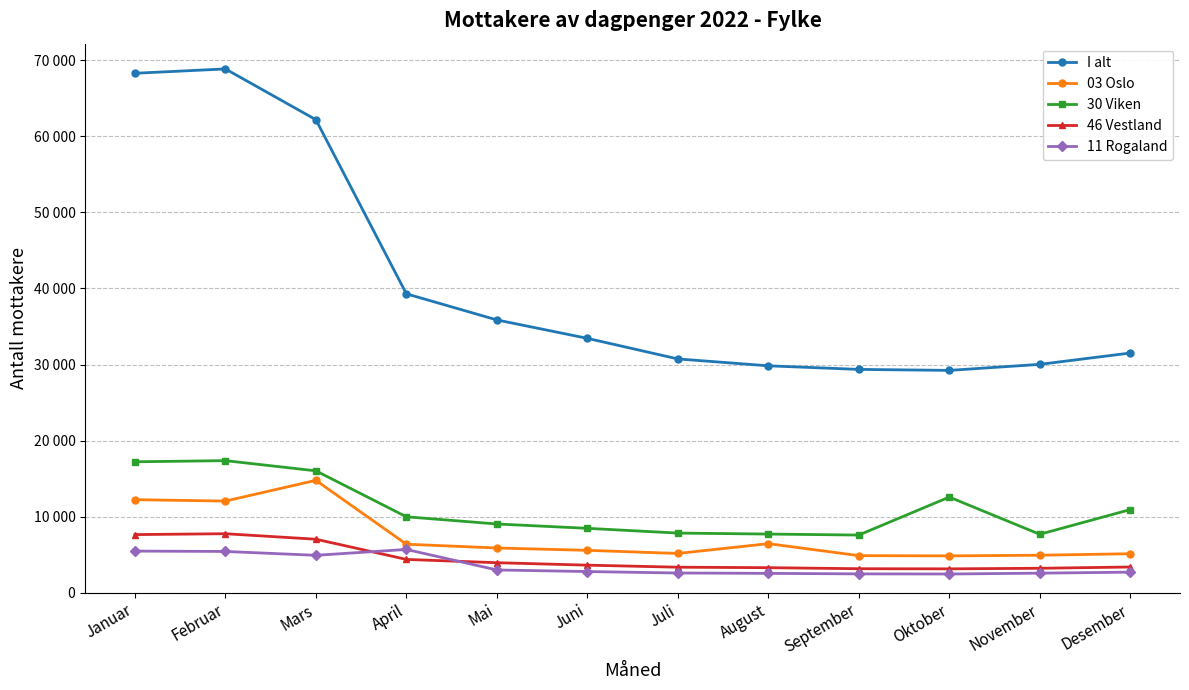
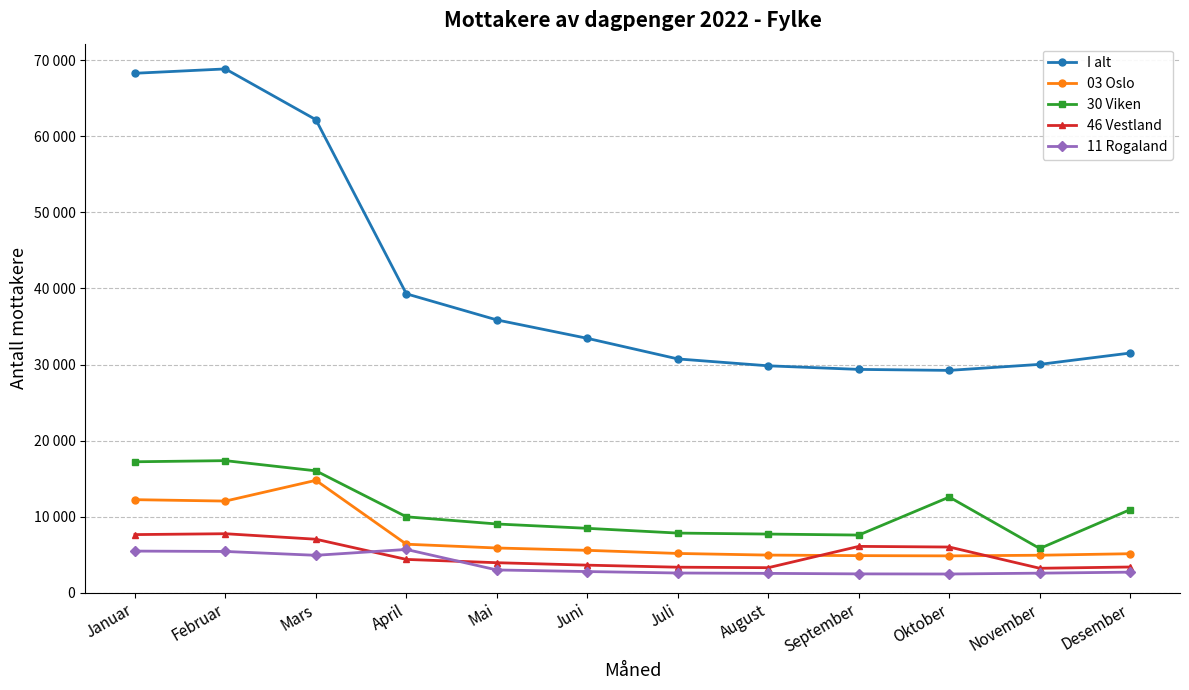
  {
    "I alt": {
      "Januar": 68000,
      "Februar": 69000,
      "Mars": 62000,
      "April": 39000,
      "Mai": 36000,
      "Juni": 33000,
      "Juli": 31000,
      "August": 30000,
      "September": 29000,
      "Oktober": 29000,
      "November": 30000,
      "Desember": 32000
    },
    "03 Oslo": {
      "Januar": 12000,
      "Februar": 12000,
      "Mars": 15000,
      "April": 6000,
      "Mai": 6000,
      "Juni": 6000,
      "Juli": 5000,
-     "August": 6000,
+     "August": 5000,
      "September": 5000,
      "Oktober": 5000,
      "November": 5000,
      "Desember": 5000
    },
    "30 Viken": {
      "Januar": 17000,
      "Februar": 17000,
      "Mars": 16000,
      "April": 10000,
      "Mai": 9000,
      "Juni": 8000,
      "Juli": 8000,
      "August": 8000,
      "September": 8000,
      "Oktober": 13000,
-     "November": 8000,
+     "November": 6000,
      "Desember": 11000
    },
    "46 Vestland": {
      "Januar": 8000,
      "Februar": 8000,
      "Mars": 7000,
      "April": 4000,
      "Mai": 4000,
      "Juni": 4000,
      "Juli": 3000,
      "August": 3000,
-     "September": 3000,
-     "Oktober": 3000,
+     "September": 6000,
+     "Oktober": 6000,
      "November": 3000,
      "Desember": 3000
    },
    "11 Rogaland": {
      "Januar": 5000,
      "Februar": 5000,
      "Mars": 5000,
      "April": 6000,
      "Mai": 3000,
      "Juni": 3000,
      "Juli": 3000,
      "August": 3000,
      "September": 2000,
      "Oktober": 2000,
      "November": 3000,
      "Desember": 3000
    }
  }
